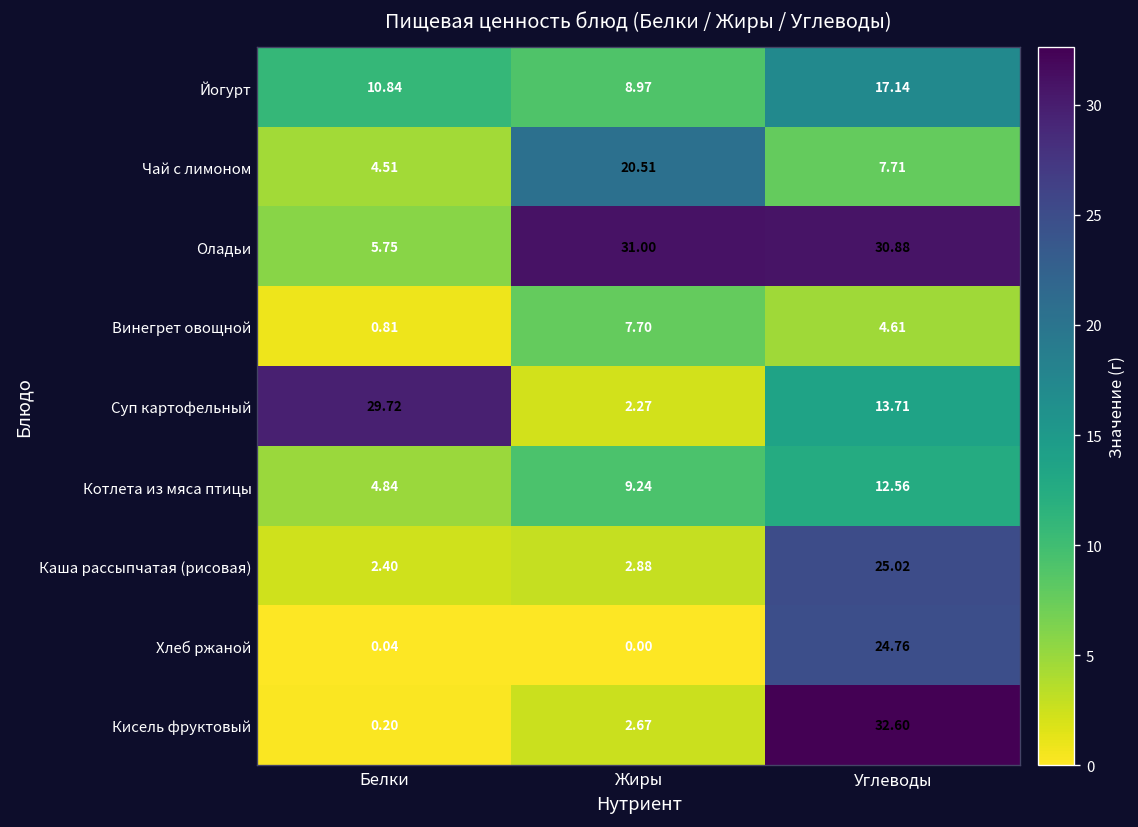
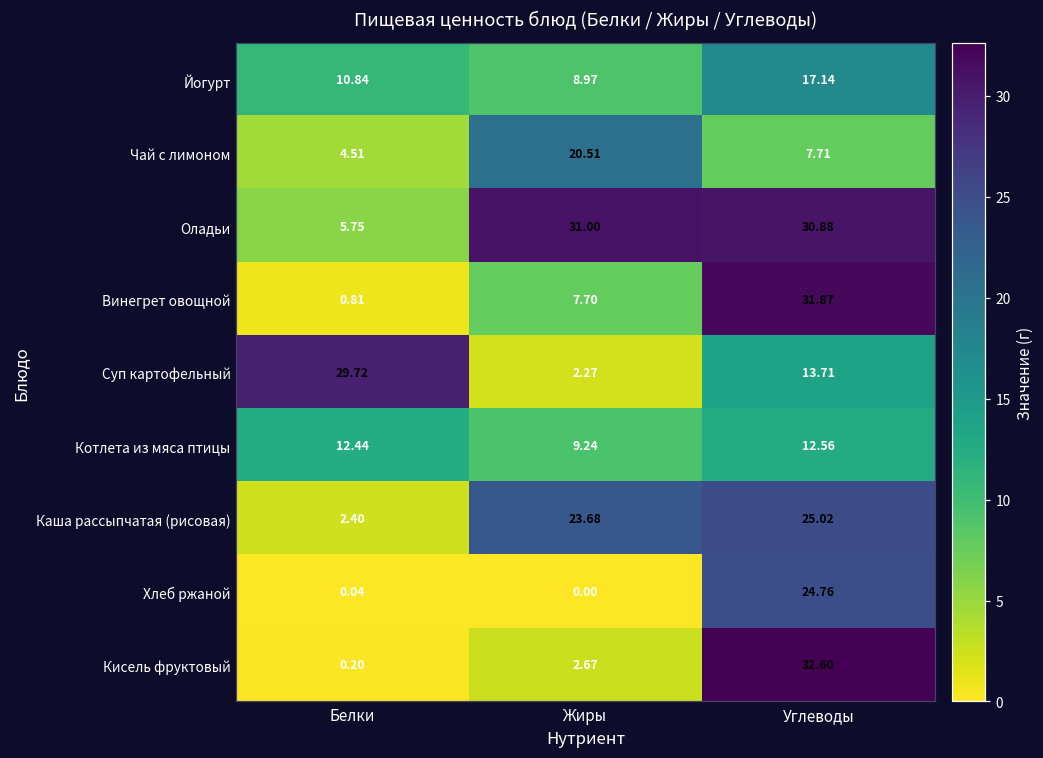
  {
    "Йогурт": {
      "Белки": 10.84,
      "Жиры": 8.97,
      "Углеводы": 17.14
    },
    "Чай с лимоном": {
      "Белки": 4.51,
      "Жиры": 20.51,
      "Углеводы": 7.71
    },
    "Оладьи": {
      "Белки": 5.75,
      "Жиры": 31.00,
      "Углеводы": 30.88
    },
    "Винегрет овощной": {
      "Белки": 0.81,
      "Жиры": 7.70,
-     "Углеводы": 4.61
+     "Углеводы": 31.87
    },
    "Суп картофельный": {
      "Белки": 29.72,
      "Жиры": 2.27,
      "Углеводы": 13.71
    },
    "Котлета из мяса птицы": {
-     "Белки": 4.84,
+     "Белки": 12.44,
      "Жиры": 9.24,
      "Углеводы": 12.56
    },
    "Каша рассыпчатая (рисовая)": {
      "Белки": 2.40,
-     "Жиры": 2.88,
+     "Жиры": 23.68,
      "Углеводы": 25.02
    },
    "Хлеб ржаной": {
      "Белки": 0.04,
      "Жиры": 0.00,
      "Углеводы": 24.76
    },
    "Кисель фруктовый": {
      "Белки": 0.20,
      "Жиры": 2.67,
      "Углеводы": 32.60
    }
  }
